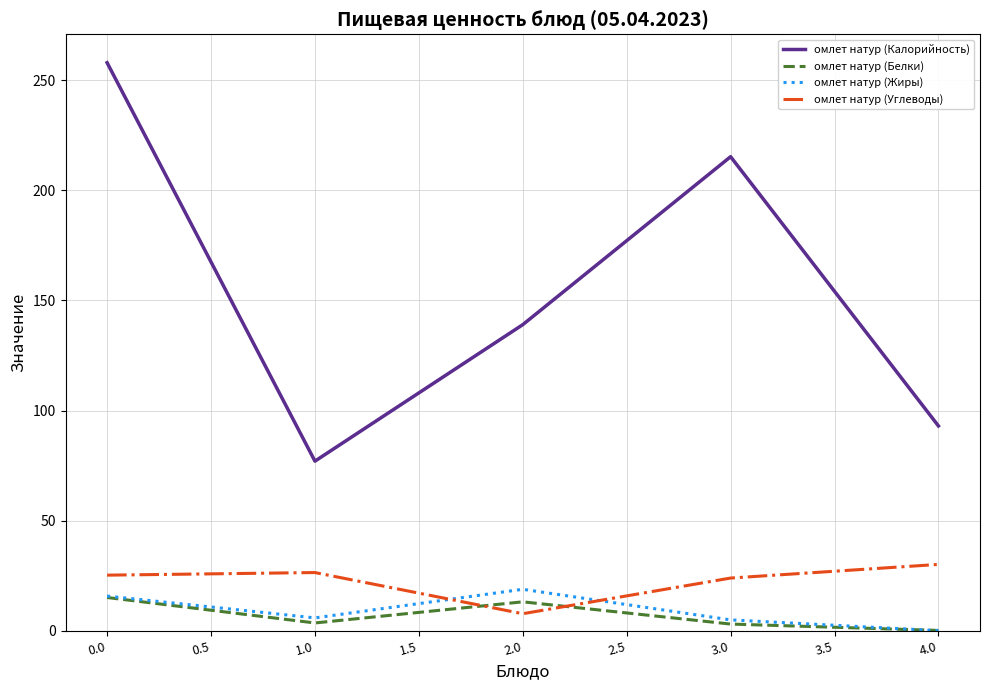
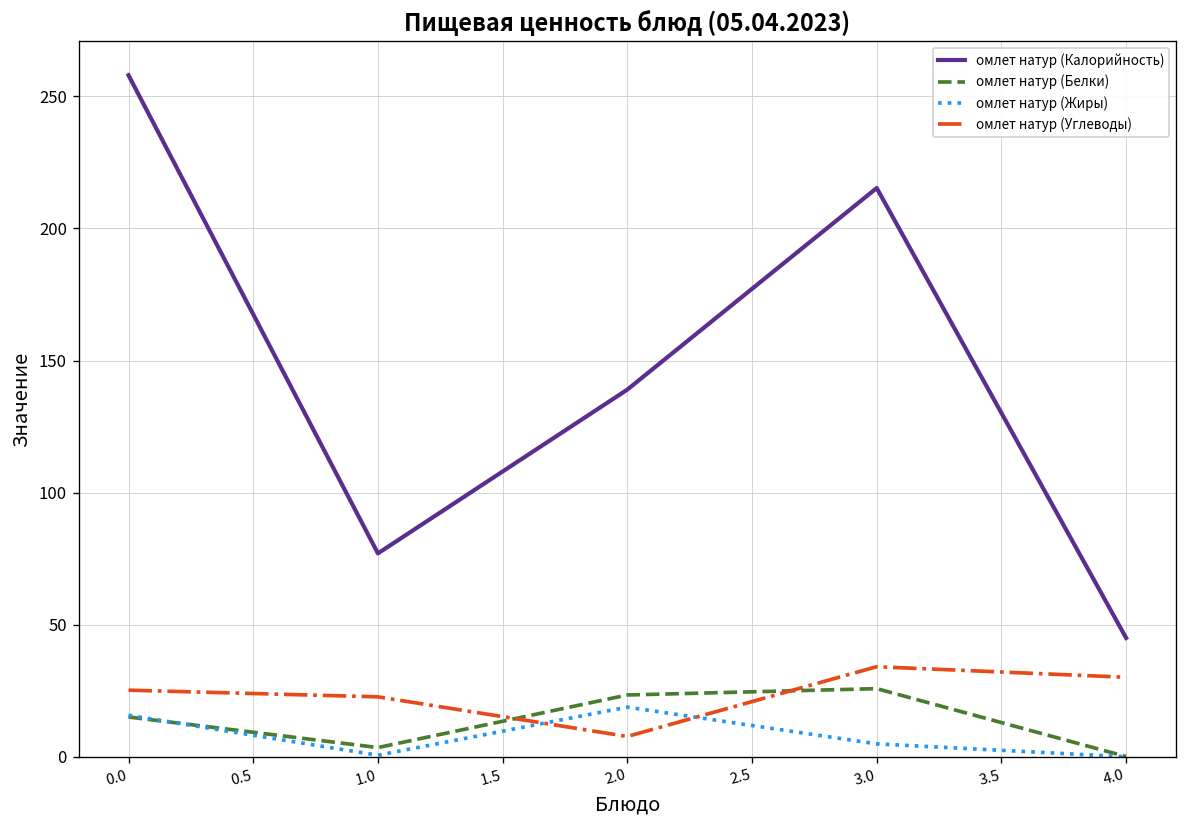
  {
    "омлет натур (Калорийность)": {
      "0.0": 258,
      "1.0": 77,
      "2.0": 139,
      "3.0": 215,
-     "4.0": 93
+     "4.0": 45
    },
    "омлет натур (Белки)": {
      "1.0": 4,
-     "2.0": 13,
-     "3.0": 3
+     "2.0": 23,
+     "3.0": 26
    },
    "омлет натур (Жиры)": {
-     "1.0": 6,
+     "1.0": 1,
      "2.0": 19,
      "3.0": 5
    },
    "омлет натур (Углеводы)": {
      "0.0": 25,
-     "1.0": 26,
+     "1.0": 23,
      "2.0": 8,
-     "3.0": 24,
+     "3.0": 34,
      "4.0": 30
    }
  }
